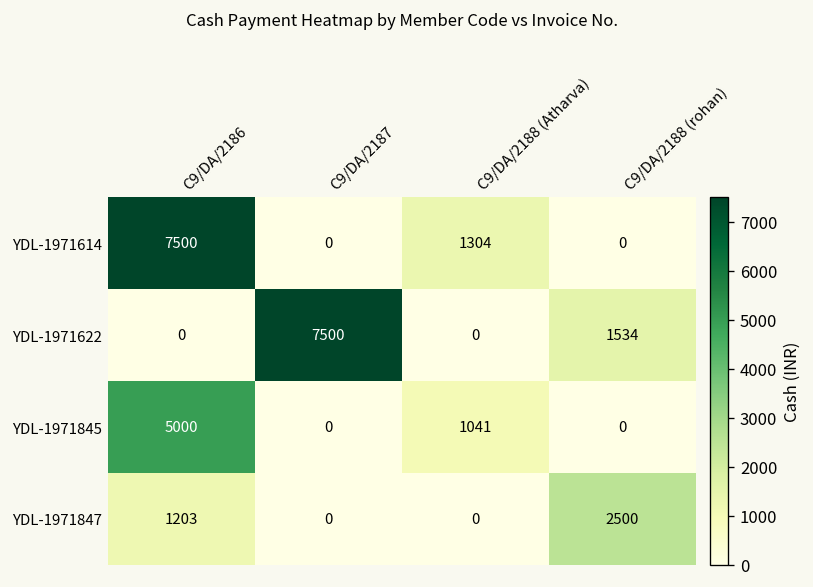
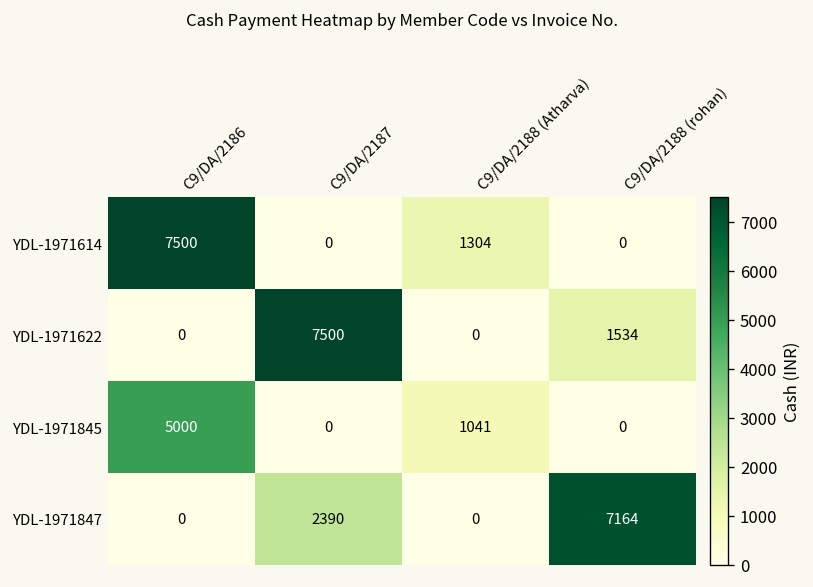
  {
    "YDL-1971614": {
      "C9/DA/2186": 7500,
      "C9/DA/2187": 0,
      "C9/DA/2188 (Atharva)": 1304,
      "C9/DA/2188 (rohan)": 0
    },
    "YDL-1971622": {
      "C9/DA/2186": 0,
      "C9/DA/2187": 7500,
      "C9/DA/2188 (Atharva)": 0,
      "C9/DA/2188 (rohan)": 1534
    },
    "YDL-1971845": {
      "C9/DA/2186": 5000,
      "C9/DA/2187": 0,
      "C9/DA/2188 (Atharva)": 1041,
      "C9/DA/2188 (rohan)": 0
    },
    "YDL-1971847": {
-     "C9/DA/2186": 1203,
-     "C9/DA/2187": 0,
+     "C9/DA/2186": 0,
+     "C9/DA/2187": 2390,
      "C9/DA/2188 (Atharva)": 0,
-     "C9/DA/2188 (rohan)": 2500
+     "C9/DA/2188 (rohan)": 7164
    }
  }
